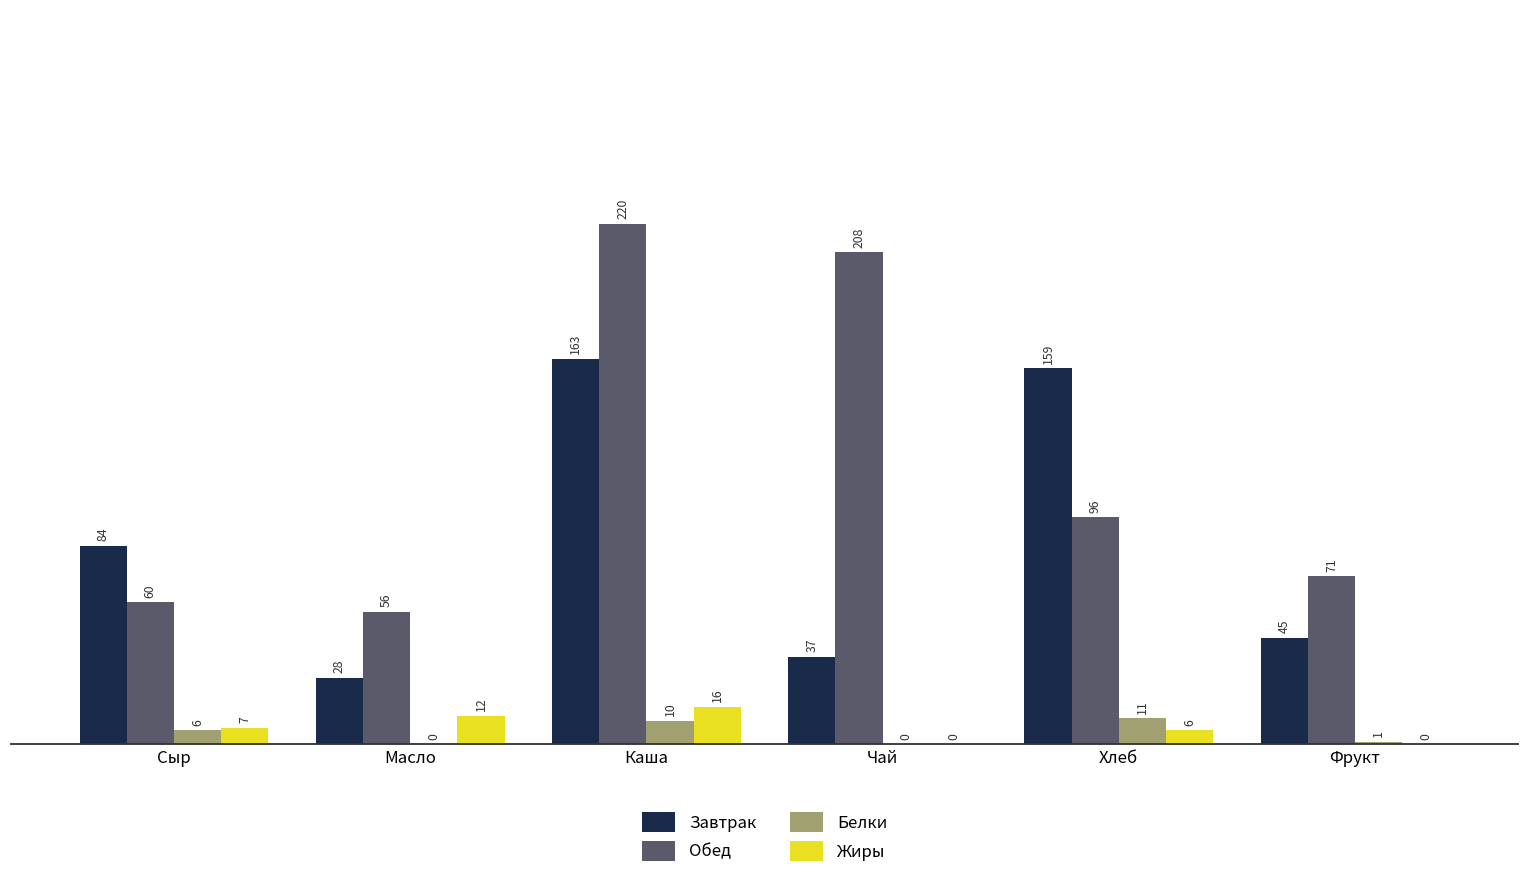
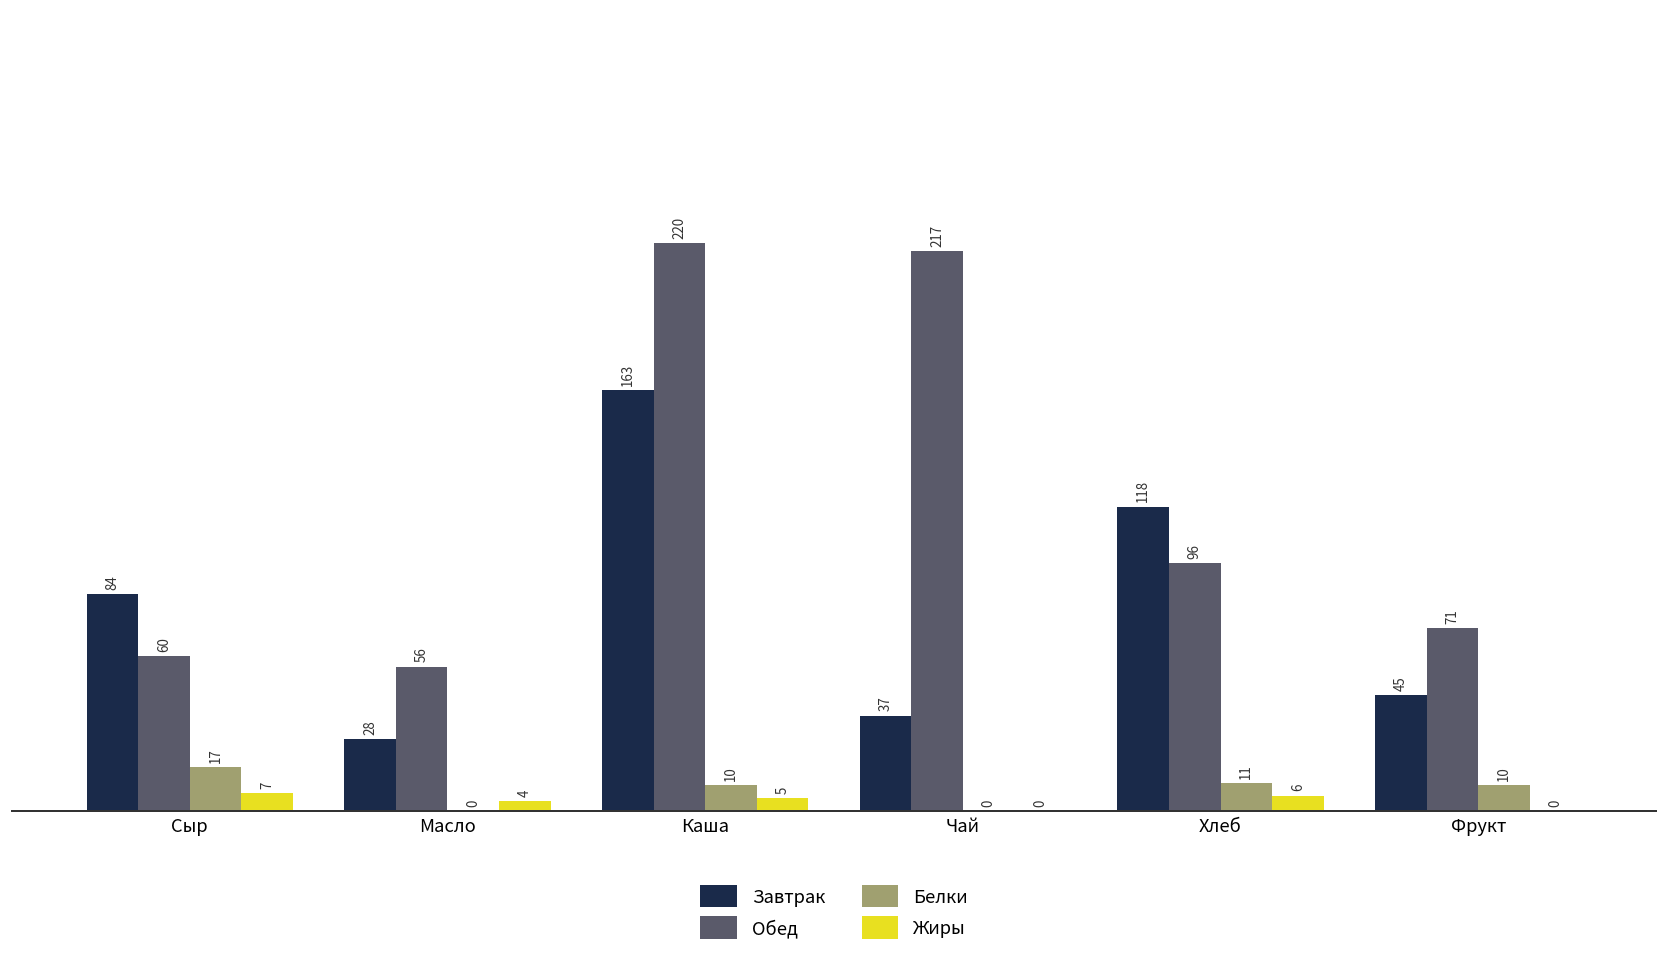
  {
    "Завтрак": {
      "Сыр": 84,
      "Масло": 28,
      "Каша": 163,
      "Чай": 37,
-     "Хлеб": 159,
+     "Хлеб": 118,
      "Фрукт": 45
    },
    "Обед": {
      "Сыр": 60,
      "Масло": 56,
      "Каша": 220,
-     "Чай": 208,
+     "Чай": 217,
      "Хлеб": 96,
      "Фрукт": 71
    },
    "Белки": {
-     "Сыр": 6,
+     "Сыр": 17,
      "Масло": 0,
      "Каша": 10,
      "Чай": 0,
      "Хлеб": 11,
-     "Фрукт": 1
+     "Фрукт": 10
    },
    "Жиры": {
      "Сыр": 7,
-     "Масло": 12,
-     "Каша": 16,
+     "Масло": 4,
+     "Каша": 5,
      "Чай": 0,
      "Хлеб": 6,
      "Фрукт": 0
    }
  }
